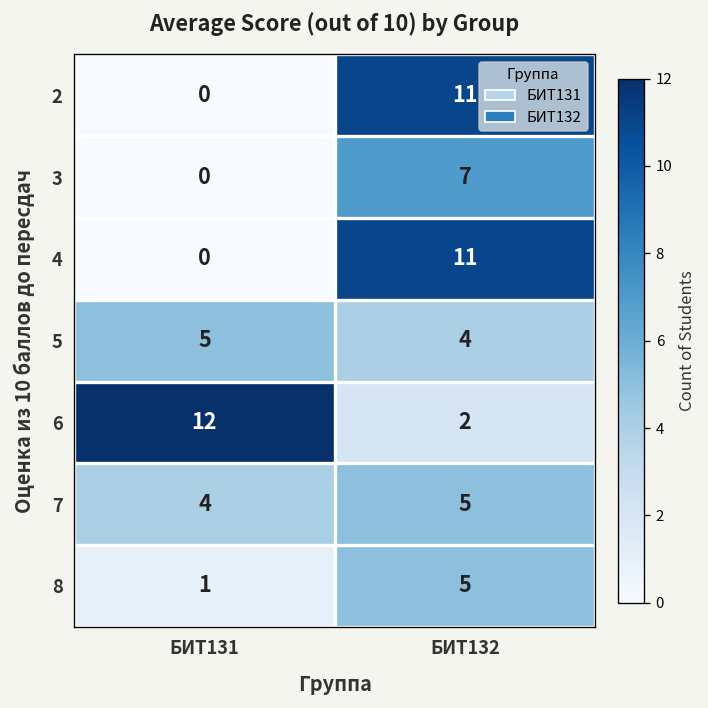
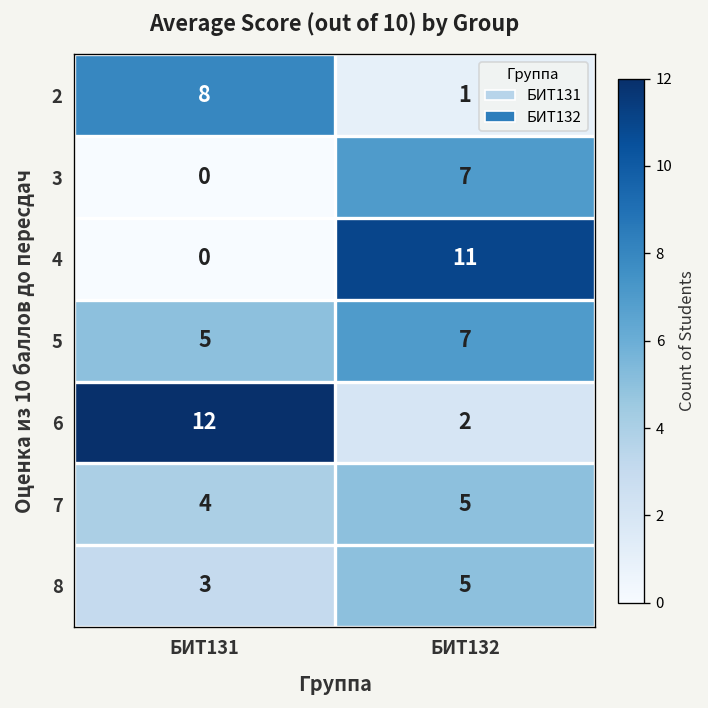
  {
    "2": {
-     "БИТ131": 0,
-     "БИТ132": 11
+     "БИТ131": 8,
+     "БИТ132": 1
    },
    "3": {
      "БИТ131": 0,
      "БИТ132": 7
    },
    "4": {
      "БИТ131": 0,
      "БИТ132": 11
    },
    "5": {
      "БИТ131": 5,
-     "БИТ132": 4
+     "БИТ132": 7
    },
    "6": {
      "БИТ131": 12,
      "БИТ132": 2
    },
    "7": {
      "БИТ131": 4,
      "БИТ132": 5
    },
    "8": {
-     "БИТ131": 1,
+     "БИТ131": 3,
      "БИТ132": 5
    }
  }
